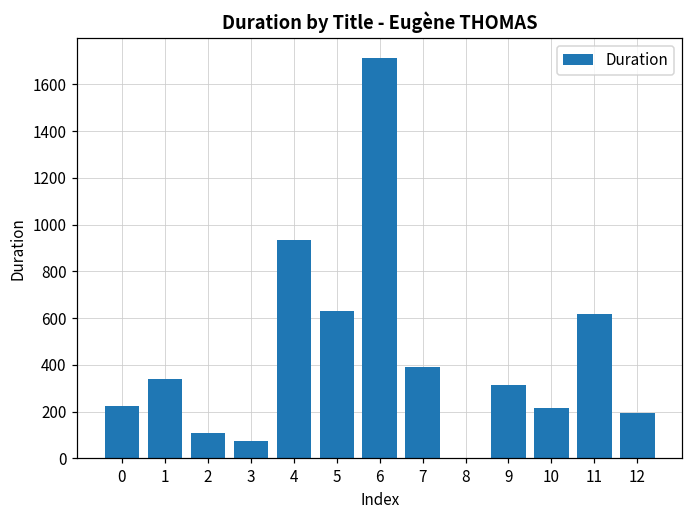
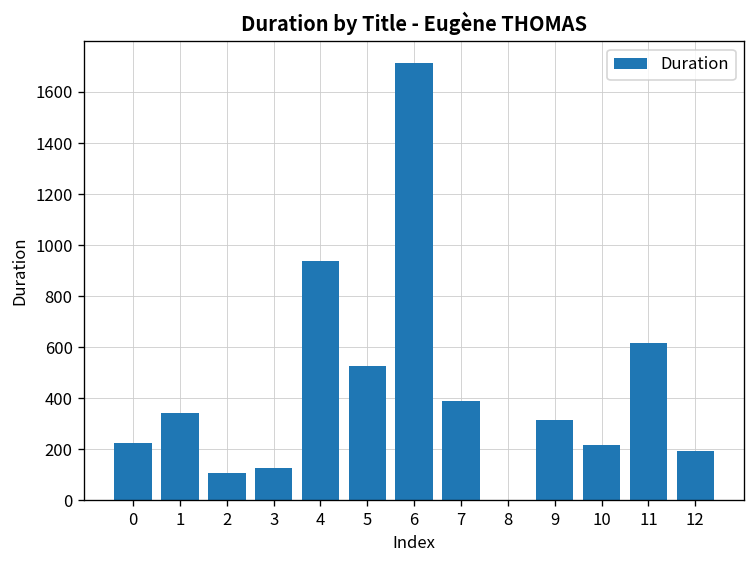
  {
    "0": 220,
    "1": 340,
    "2": 110,
-   "3": 80,
+   "3": 130,
    "4": 940,
-   "5": 630,
+   "5": 530,
    "6": 1710,
    "7": 390,
    "8": 0,
    "9": 310,
    "10": 220,
    "11": 620,
    "12": 190
  }
